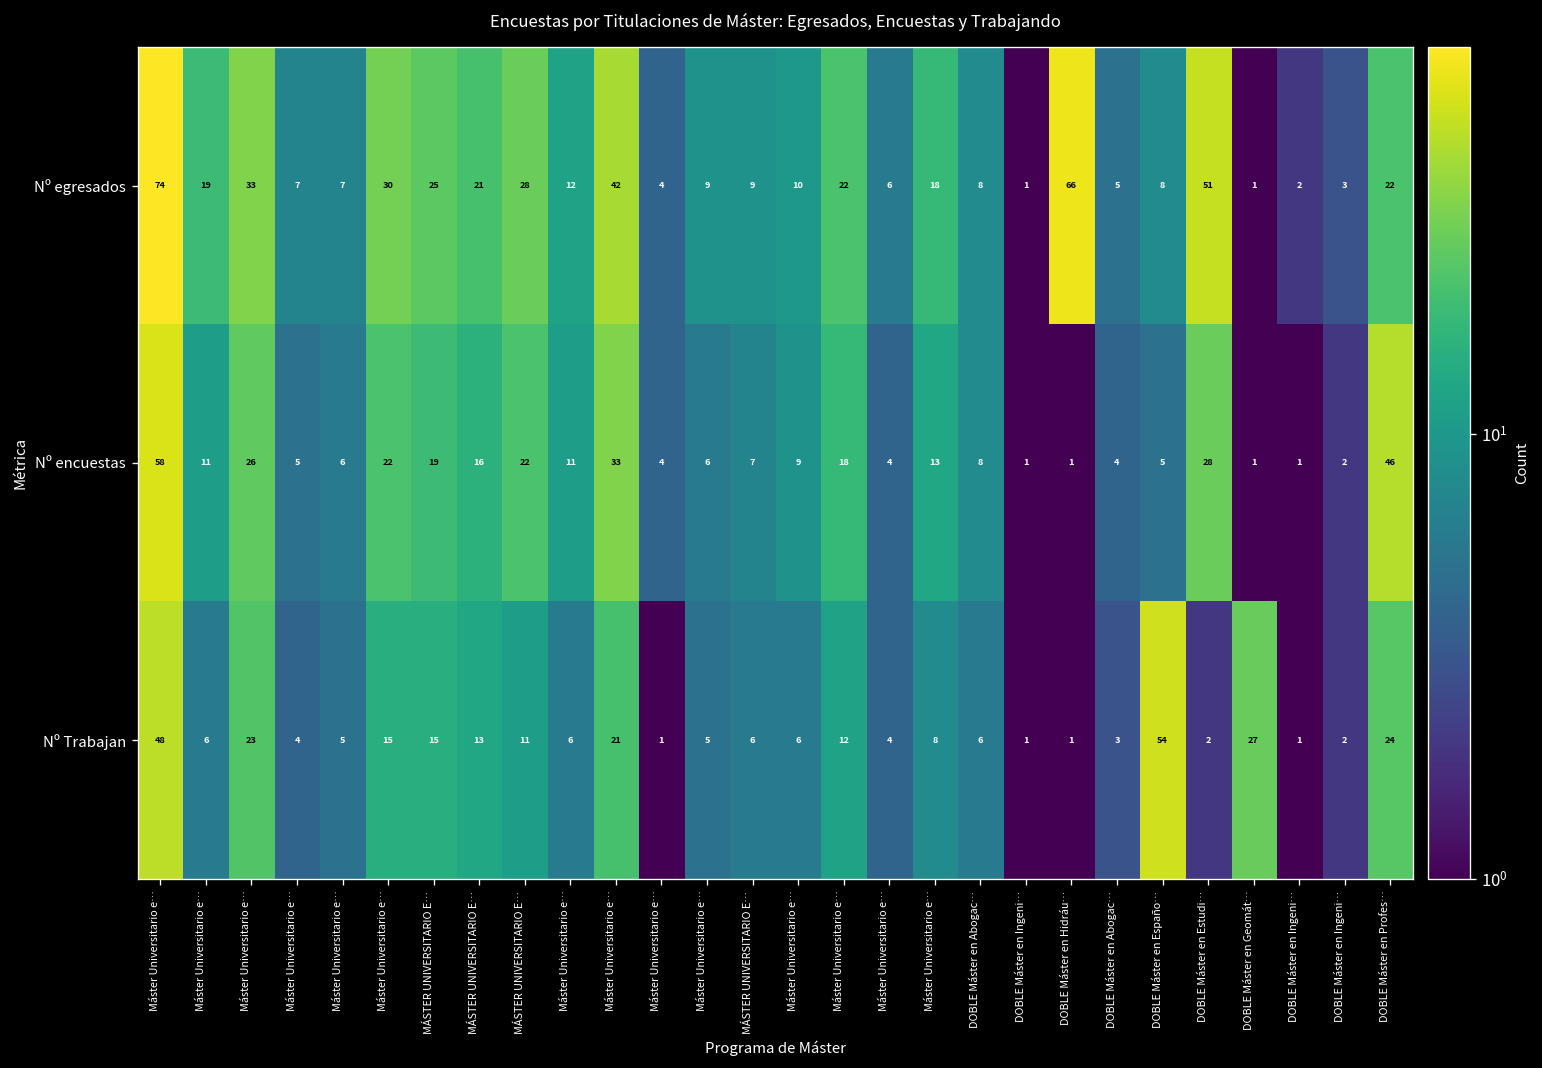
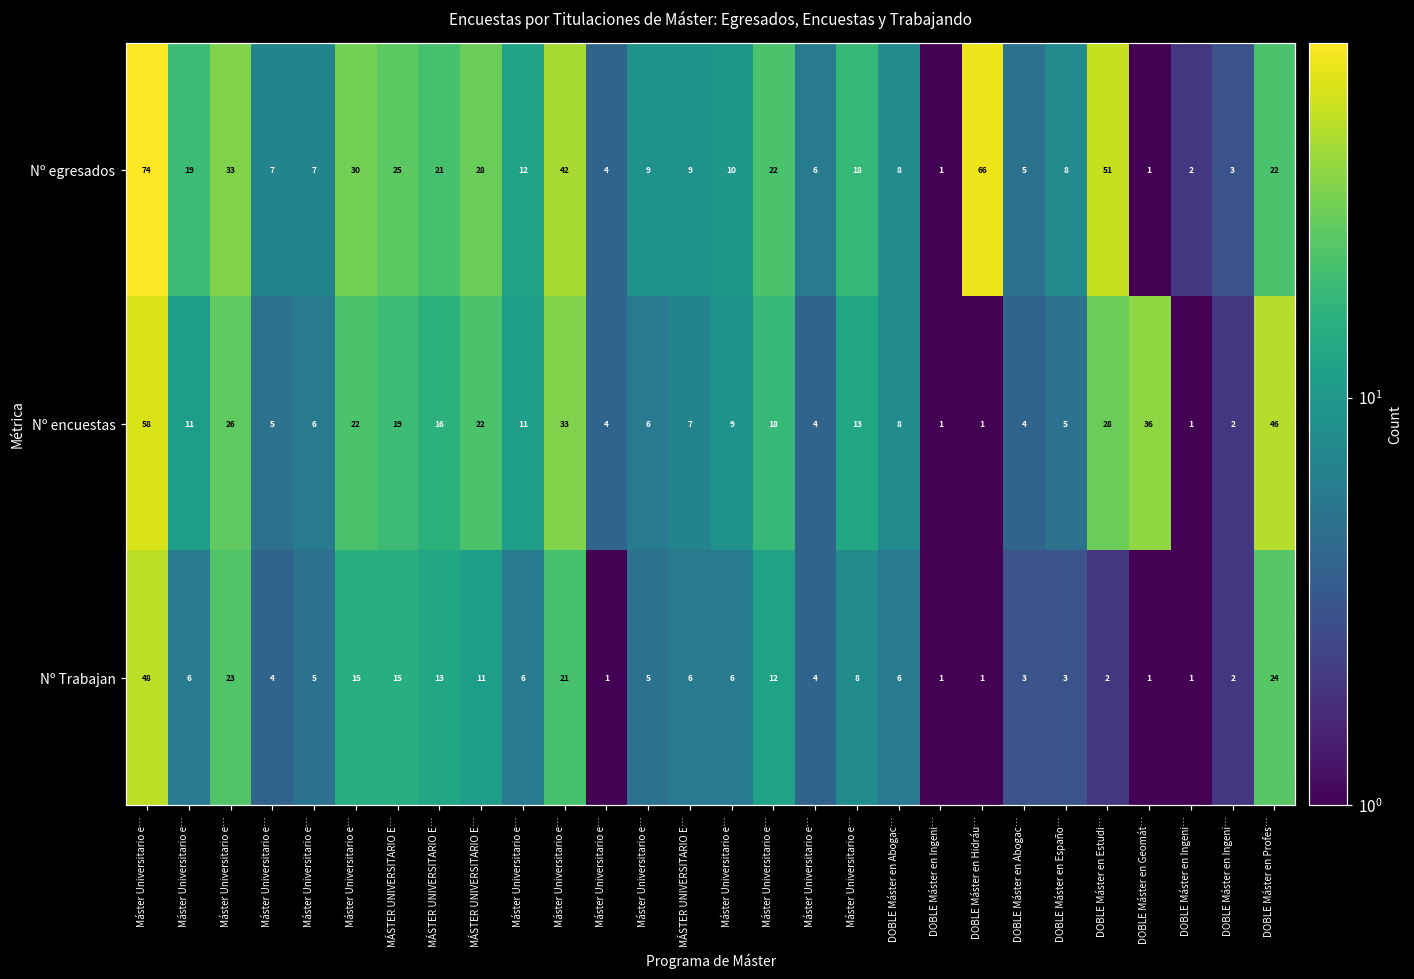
  {
    "Nº egresados": {
      "DOBLE Máster en Hidráu…": 66,
      "DOBLE Máster en Españo…": 8,
      "DOBLE Máster en Estudi…": 51,
      "DOBLE Máster en Geomát…": 1,
      "DOBLE Máster en Profes…": 22
    },
    "Nº encuestas": {
      "DOBLE Máster en Hidráu…": 1,
      "DOBLE Máster en Españo…": 5,
      "DOBLE Máster en Estudi…": 28,
-     "DOBLE Máster en Geomát…": 1,
+     "DOBLE Máster en Geomát…": 36,
      "DOBLE Máster en Profes…": 46
    },
    "Nº Trabajan": {
      "DOBLE Máster en Hidráu…": 1,
-     "DOBLE Máster en Españo…": 54,
+     "DOBLE Máster en Españo…": 3,
      "DOBLE Máster en Estudi…": 2,
-     "DOBLE Máster en Geomát…": 27,
+     "DOBLE Máster en Geomát…": 1,
      "DOBLE Máster en Profes…": 24
    }
  }
